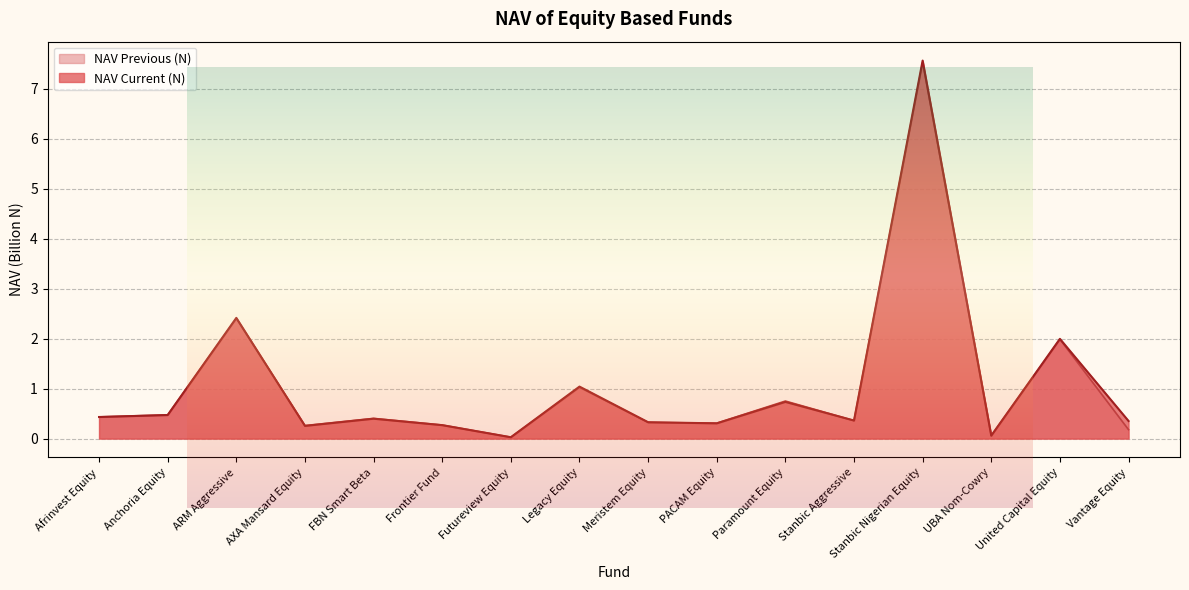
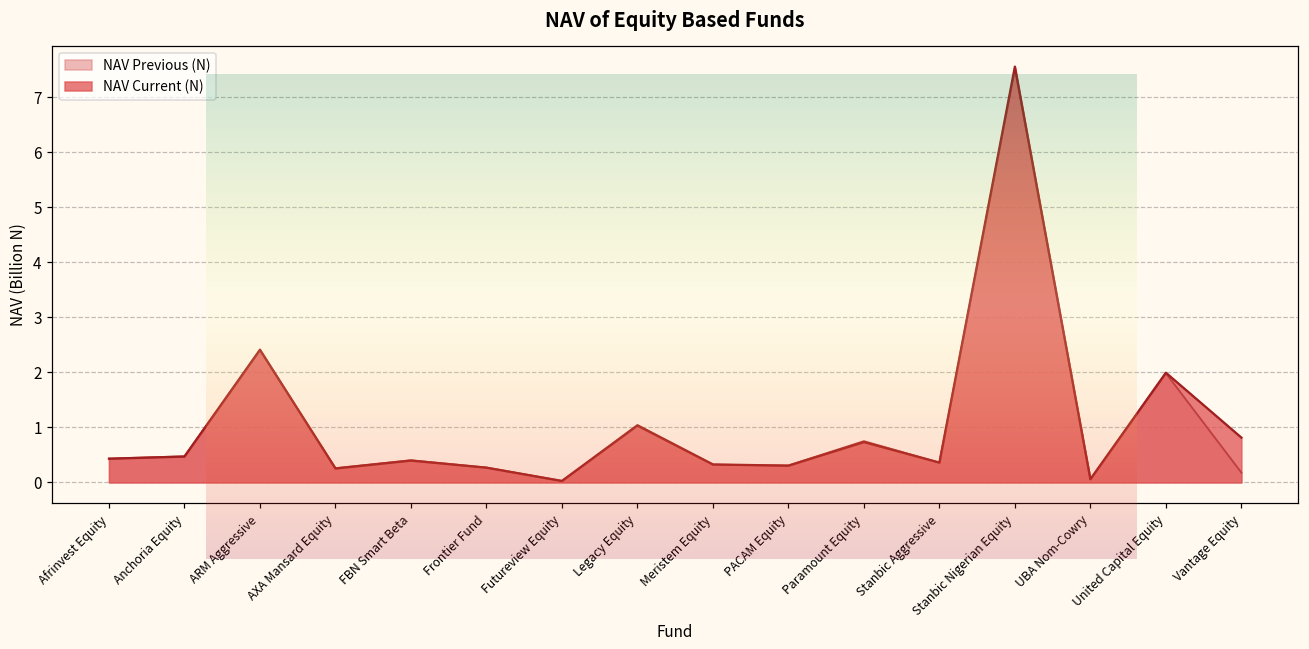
  {
    "NAV of Equity Based Funds": {
      "NAV Previous (N)": {
        "Vantage Equity": 0.2
      },
      "NAV Current (N)": {
-       "Vantage Equity": 0.4
+       "Vantage Equity": 0.8
      }
    }
  }
